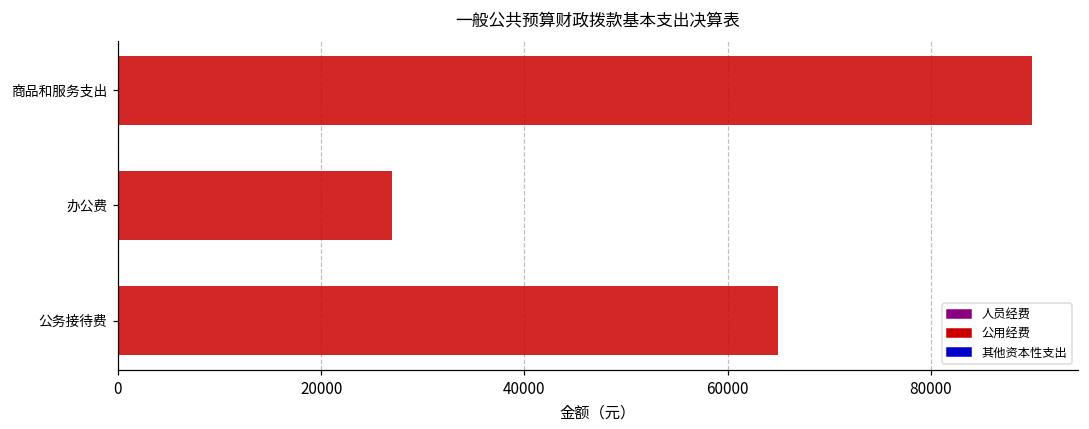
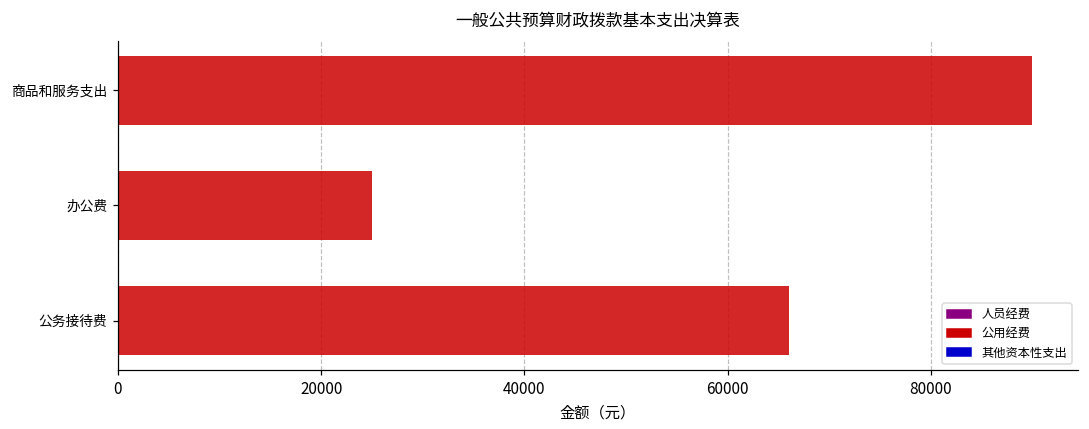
  {
    "其他资本性支出": {
      "商品和服务支出": 0,
      "办公费": 0,
      "公务接待费": 0
    },
    "公用经费": {
      "商品和服务支出": 90000,
-     "办公费": 27000,
-     "公务接待费": 65000
+     "办公费": 25000,
+     "公务接待费": 66000
    }
  }
